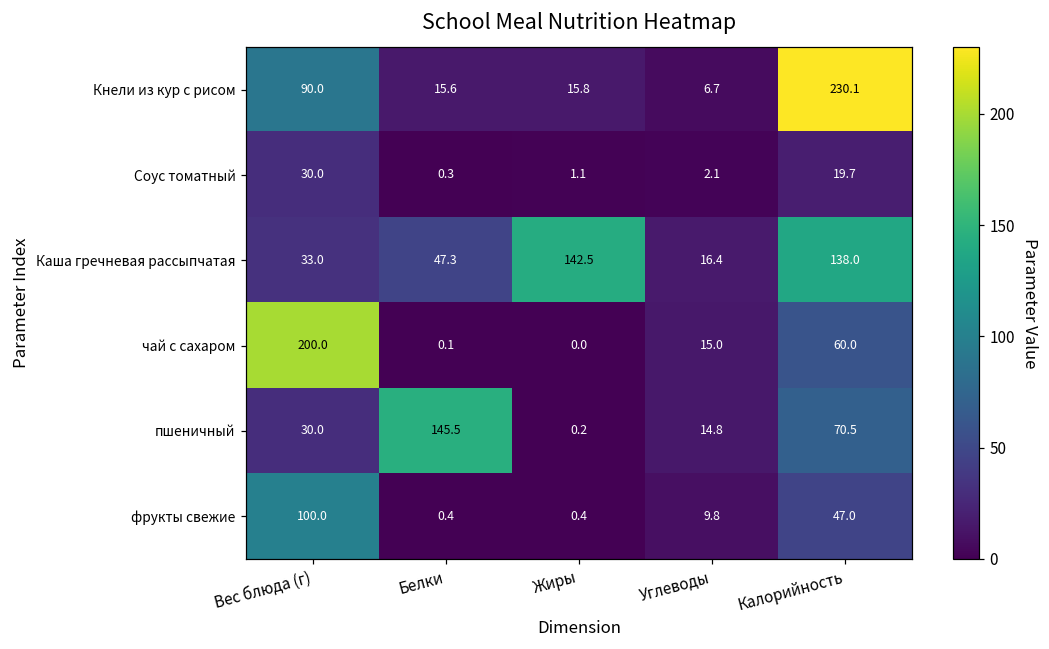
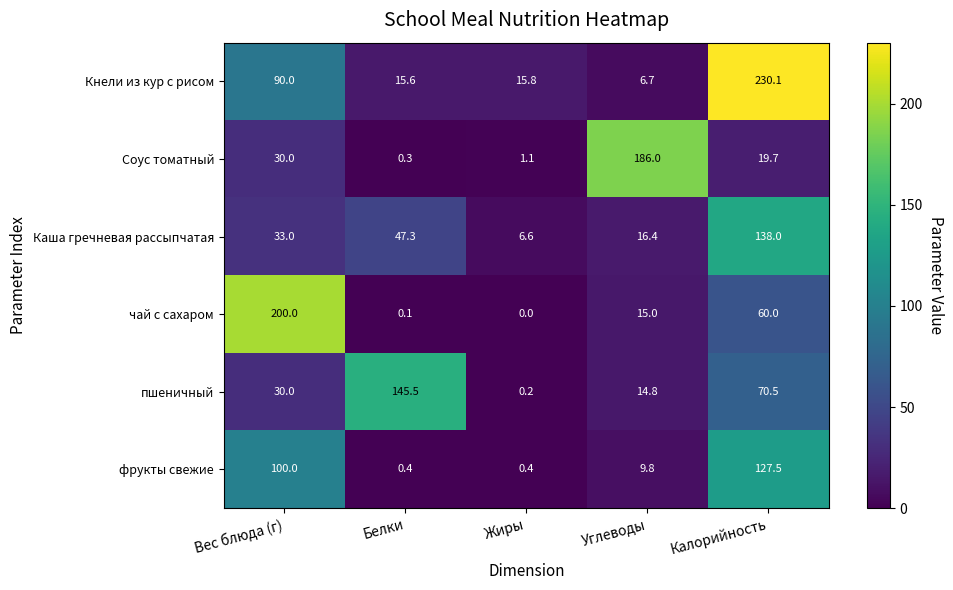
  {
    "Кнели из кур с рисом": {
      "Вес блюда (г)": 90.0,
      "Белки": 15.6,
      "Жиры": 15.8,
      "Углеводы": 6.7,
      "Калорийность": 230.1
    },
    "Соус томатный": {
      "Вес блюда (г)": 30.0,
      "Белки": 0.3,
      "Жиры": 1.1,
-     "Углеводы": 2.1,
+     "Углеводы": 186.0,
      "Калорийность": 19.7
    },
    "Каша гречневая рассыпчатая": {
      "Вес блюда (г)": 33.0,
      "Белки": 47.3,
-     "Жиры": 142.5,
+     "Жиры": 6.6,
      "Углеводы": 16.4,
      "Калорийность": 138.0
    },
    "чай с сахаром": {
      "Вес блюда (г)": 200.0,
      "Белки": 0.1,
      "Жиры": 0.0,
      "Углеводы": 15.0,
      "Калорийность": 60.0
    },
    "пшеничный": {
      "Вес блюда (г)": 30.0,
      "Белки": 145.5,
      "Жиры": 0.2,
      "Углеводы": 14.8,
      "Калорийность": 70.5
    },
    "фрукты свежие": {
      "Вес блюда (г)": 100.0,
      "Белки": 0.4,
      "Жиры": 0.4,
      "Углеводы": 9.8,
-     "Калорийность": 47.0
+     "Калорийность": 127.5
    }
  }
